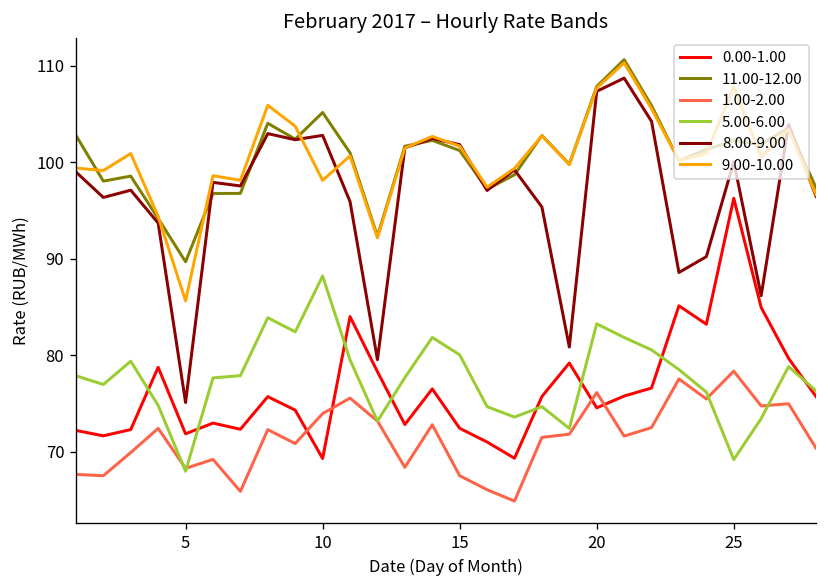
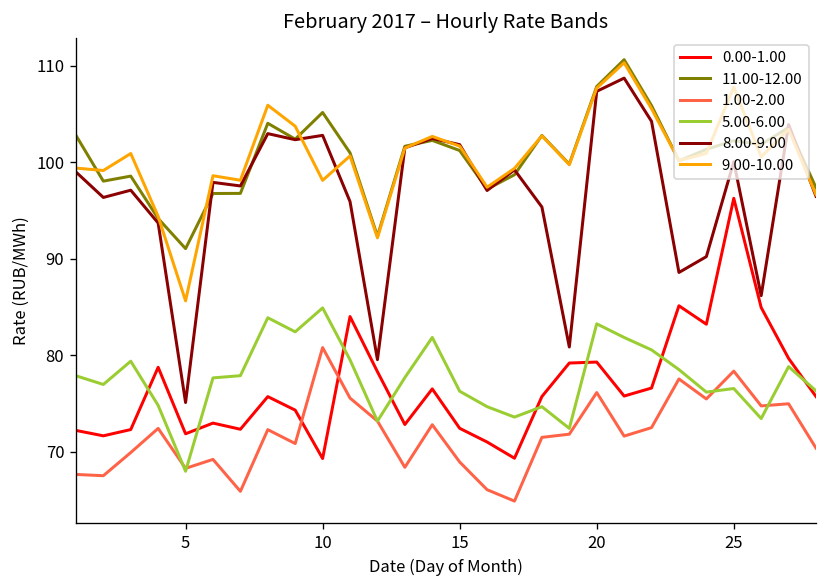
  {
    "0.00-1.00": {
      "5": 72,
      "10": 69,
      "15": 72,
-     "20": 75,
+     "20": 79,
      "25": 96
    },
    "11.00-12.00": {
-     "5": 90,
+     "5": 91,
      "10": 105,
      "15": 101
    },
    "1.00-2.00": {
-     "10": 74,
-     "15": 68,
+     "10": 81,
+     "15": 69,
      "20": 76,
      "25": 78
    },
    "5.00-6.00": {
-     "10": 88,
-     "15": 80,
+     "10": 85,
+     "15": 76,
      "20": 83,
-     "25": 69
+     "25": 77
    },
    "8.00-9.00": {
      "5": 75,
      "10": 103,
      "20": 107
    },
    "9.00-10.00": {
      "5": 86,
      "10": 98
    }
  }
